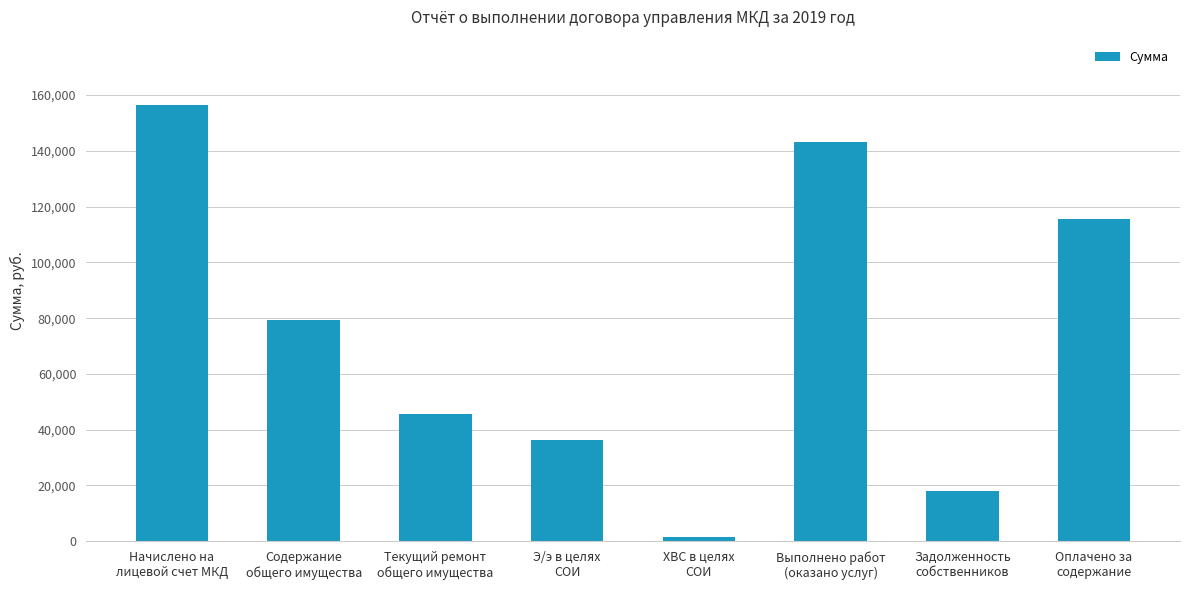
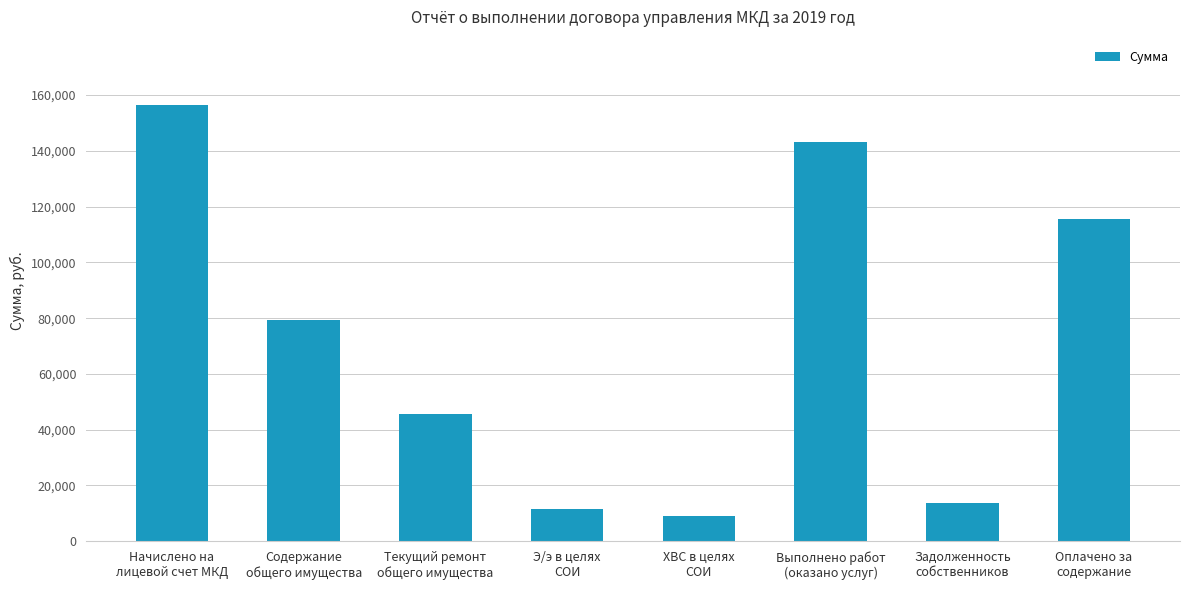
  {
    "Начислено на лицевой счет МКД": "156,000",
    "Содержание общего имущества": "79,000",
    "Текущий ремонт общего имущества": "46,000",
-   "Э/э в целях СОИ": "36,000",
-   "ХВС в целях СОИ": "1,000",
+   "Э/э в целях СОИ": "12,000",
+   "ХВС в целях СОИ": "9,000",
    "Выполнено работ (оказано услуг)": "143,000",
-   "Задолженность собственников": "18,000",
+   "Задолженность собственников": "14,000",
    "Оплачено за содержание": "116,000"
  }
